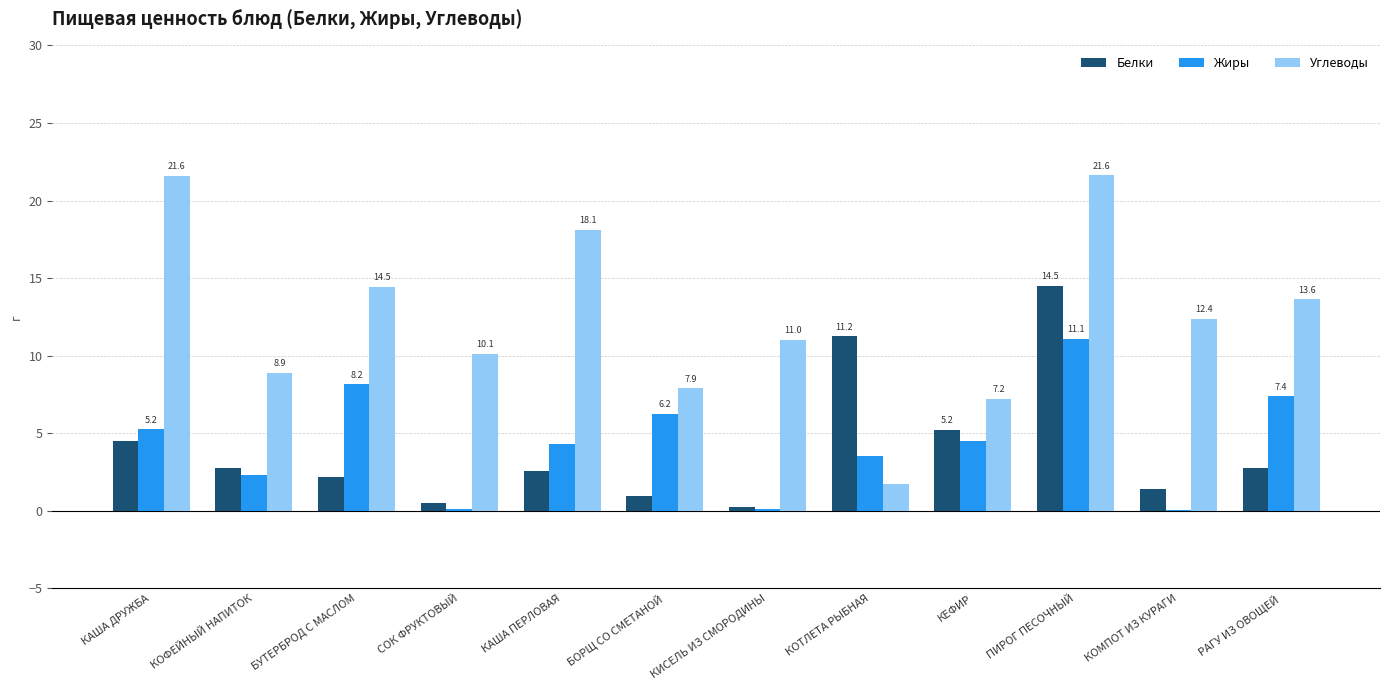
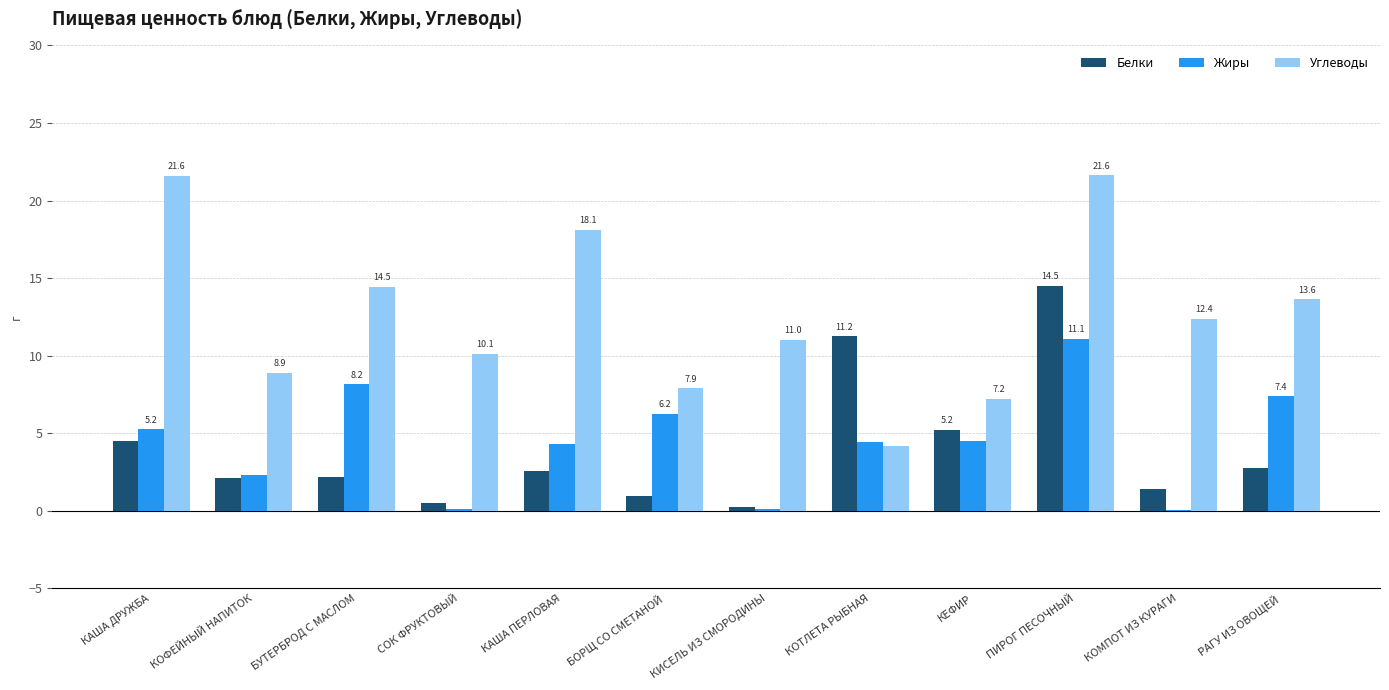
  {
    "Белки": {
      "КАША ДРУЖБА": 4.5,
-     "КОФЕЙНЫЙ НАПИТОК": 2.8,
+     "КОФЕЙНЫЙ НАПИТОК": 2.1,
      "БУТЕРБРОД С МАСЛОМ": 2.2,
      "СОК ФРУКТОВЫЙ": 0.5,
      "КАША ПЕРЛОВАЯ": 2.6,
      "БОРЩ СО СМЕТАНОЙ": 0.9,
      "КИСЕЛЬ ИЗ СМОРОДИНЫ": 0.2,
      "КОМПОТ ИЗ КУРАГИ": 1.4,
      "РАГУ ИЗ ОВОЩЕЙ": 2.8
    },
    "Жиры": {
      "КОФЕЙНЫЙ НАПИТОК": 2.3,
      "КАША ПЕРЛОВАЯ": 4.3,
-     "КОТЛЕТА РЫБНАЯ": 3.5,
+     "КОТЛЕТА РЫБНАЯ": 4.5,
      "КЕФИР": 4.5
    },
    "Углеводы": {
-     "КОТЛЕТА РЫБНАЯ": 1.7
+     "КОТЛЕТА РЫБНАЯ": 4.2
    }
  }
